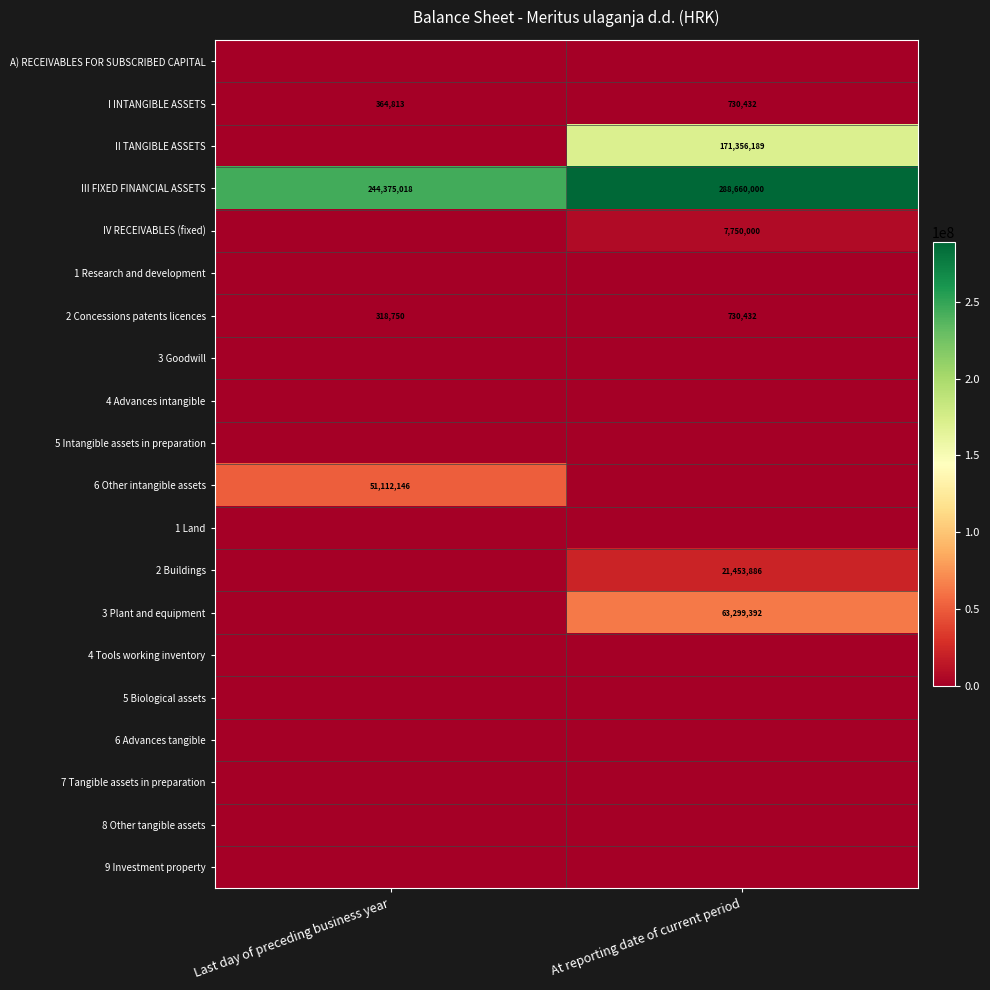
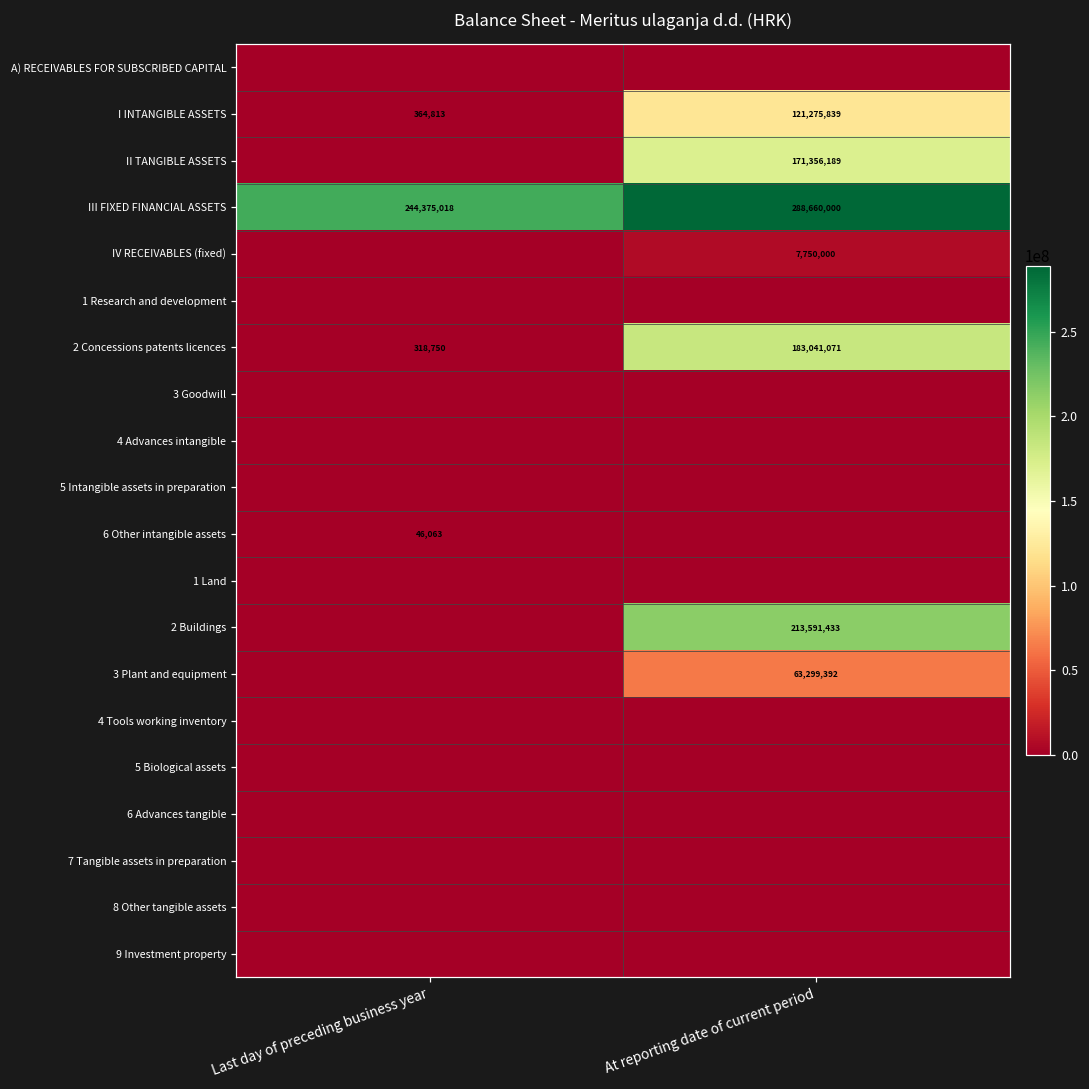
  {
    "I INTANGIBLE ASSETS": {
      "Last day of preceding business year": "364,813",
-     "At reporting date of current period": "730,432"
+     "At reporting date of current period": "121,275,839"
    },
    "II TANGIBLE ASSETS": {
      "At reporting date of current period": "171,356,189"
    },
    "III FIXED FINANCIAL ASSETS": {
      "Last day of preceding business year": "244,375,018",
      "At reporting date of current period": "288,660,000"
    },
    "IV RECEIVABLES (fixed)": {
      "At reporting date of current period": "7,750,000"
    },
    "2 Concessions patents licences": {
      "Last day of preceding business year": "318,750",
-     "At reporting date of current period": "730,432"
+     "At reporting date of current period": "183,041,071"
    },
    "6 Other intangible assets": {
-     "Last day of preceding business year": "51,112,146"
+     "Last day of preceding business year": "46,063"
    },
    "2 Buildings": {
-     "At reporting date of current period": "21,453,886"
+     "At reporting date of current period": "213,591,433"
    },
    "3 Plant and equipment": {
      "At reporting date of current period": "63,299,392"
    }
  }
